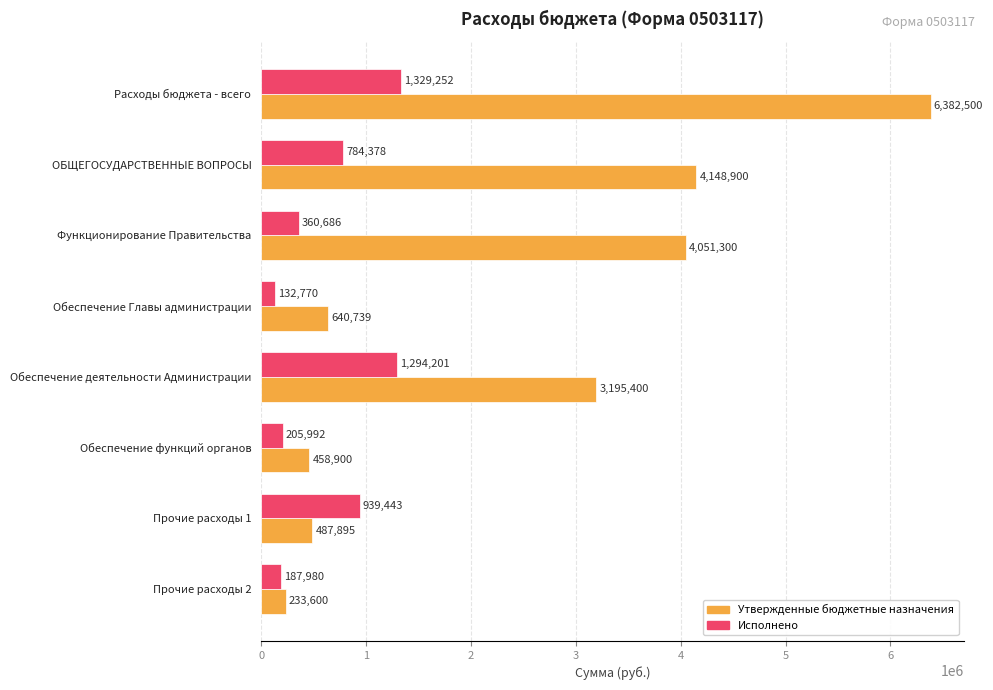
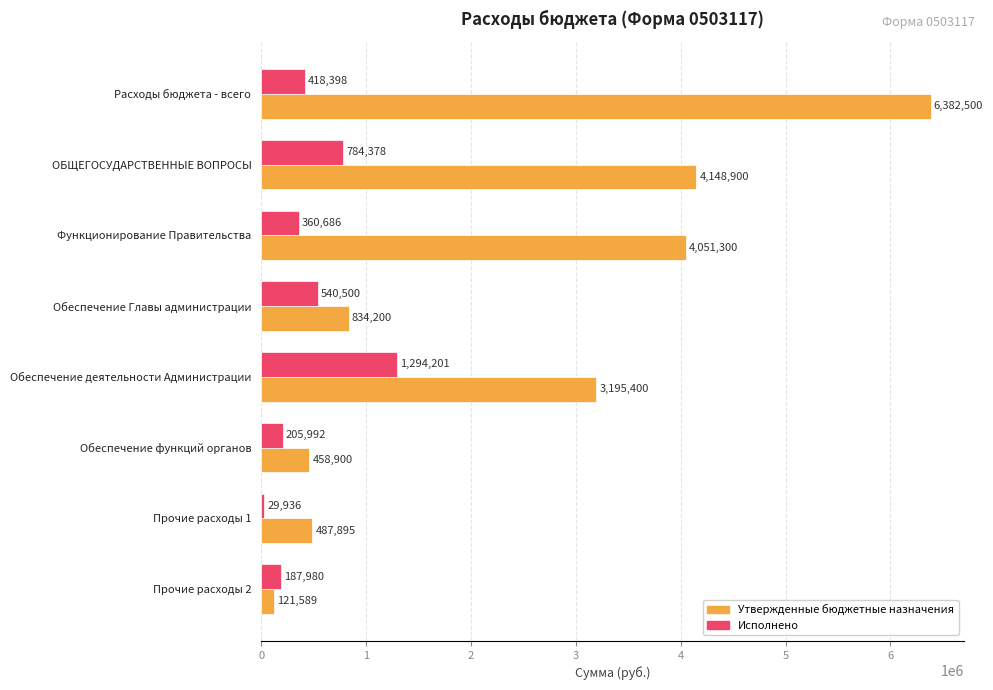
  {
    "Утвержденные бюджетные назначения": {
      "Расходы бюджета - всего": "6,382,500",
      "ОБЩЕГОСУДАРСТВЕННЫЕ ВОПРОСЫ": "4,148,900",
      "Функционирование Правительства": "4,051,300",
-     "Обеспечение Главы администрации": "640,739",
+     "Обеспечение Главы администрации": "834,200",
      "Обеспечение деятельности Администрации": "3,195,400",
      "Обеспечение функций органов": "458,900",
      "Прочие расходы 1": "487,895",
-     "Прочие расходы 2": "233,600"
+     "Прочие расходы 2": "121,589"
    },
    "Исполнено": {
-     "Расходы бюджета - всего": "1,329,252",
+     "Расходы бюджета - всего": "418,398",
      "ОБЩЕГОСУДАРСТВЕННЫЕ ВОПРОСЫ": "784,378",
      "Функционирование Правительства": "360,686",
-     "Обеспечение Главы администрации": "132,770",
+     "Обеспечение Главы администрации": "540,500",
      "Обеспечение деятельности Администрации": "1,294,201",
      "Обеспечение функций органов": "205,992",
-     "Прочие расходы 1": "939,443",
+     "Прочие расходы 1": "29,936",
      "Прочие расходы 2": "187,980"
    }
  }
